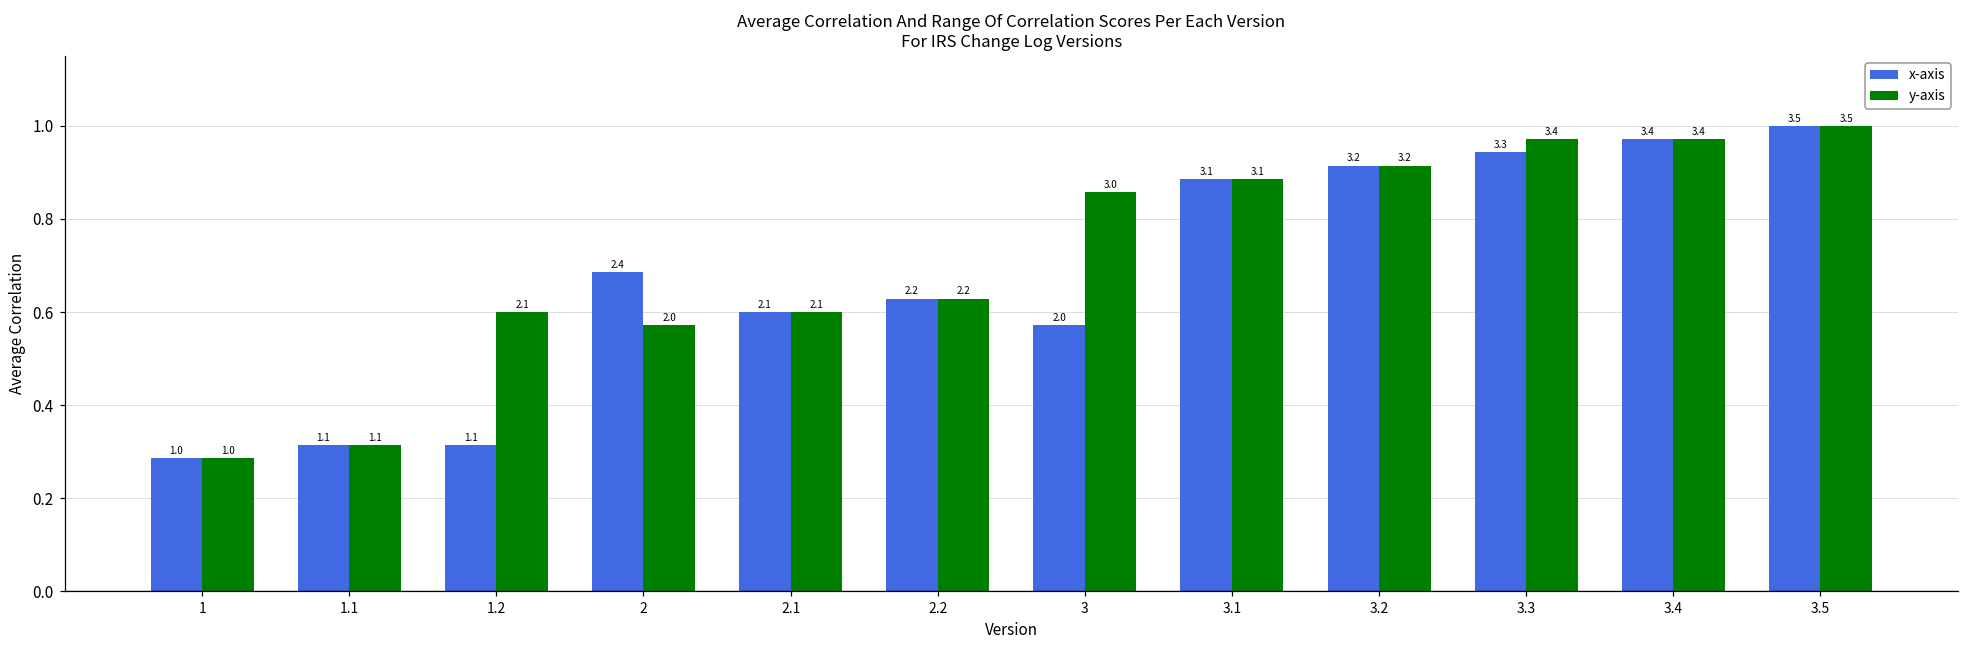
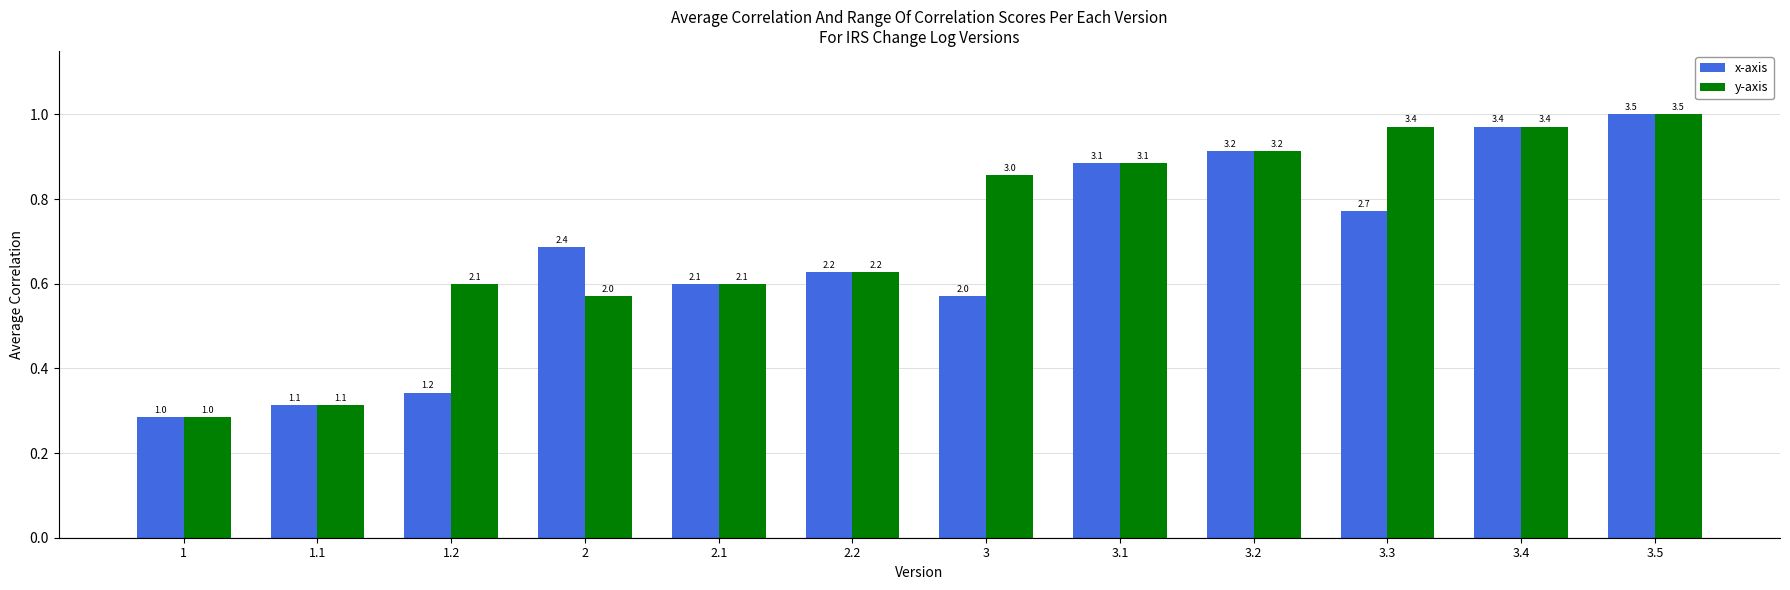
  {
    "x-axis": {
-     "1.2": 1.1,
-     "3.3": 3.3
+     "1.2": 1.2,
+     "3.3": 2.7
    }
  }
